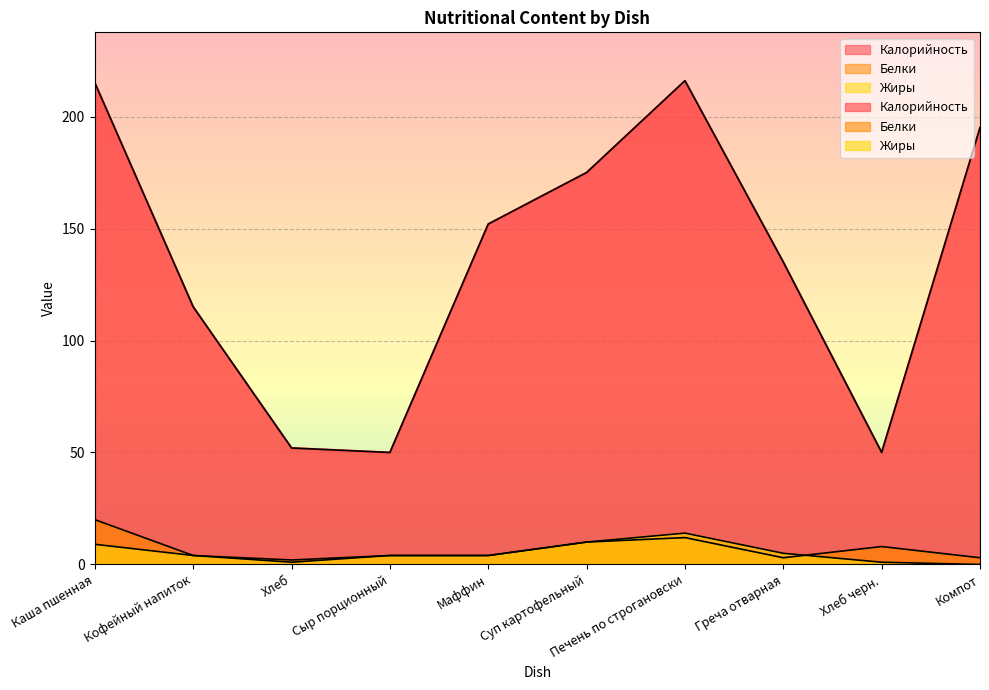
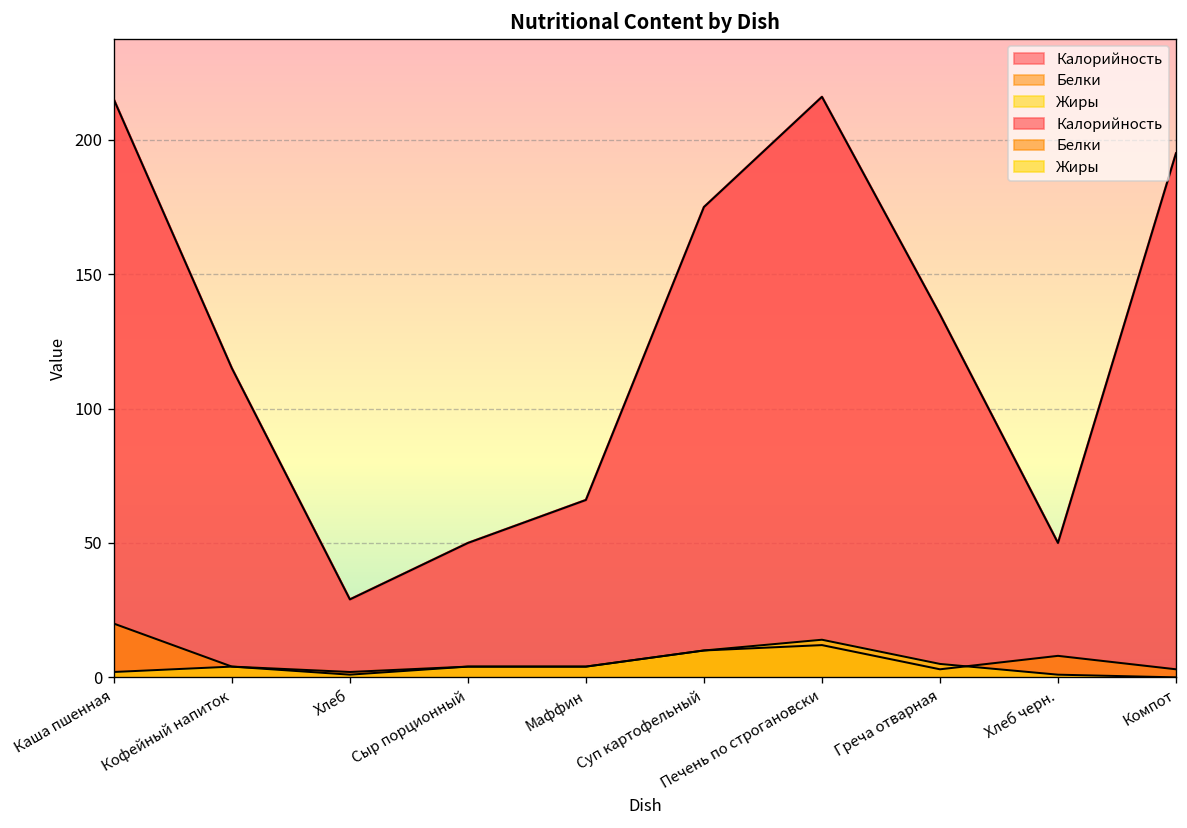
  {
    "Калорийность": {
      "Каша пшенная": 215,
      "Кофейный напиток": 115,
-     "Хлеб": 52,
+     "Хлеб": 29,
      "Сыр порционный": 50,
-     "Маффин": 152,
+     "Маффин": 66,
      "Суп картофельный": 175,
      "Печень по строгановски": 216,
      "Греча отварная": 135,
      "Хлеб черн.": 50,
      "Компот": 195
    },
    "Белки": {
      "Каша пшенная": 20,
      "Печень по строгановски": 12,
      "Греча отварная": 3,
      "Хлеб черн.": 8,
      "Компот": 3
    },
    "Жиры": {
-     "Каша пшенная": 9,
+     "Каша пшенная": 2,
      "Печень по строгановски": 14,
      "Греча отварная": 5,
      "Хлеб черн.": 1,
      "Компот": 0
    }
  }
